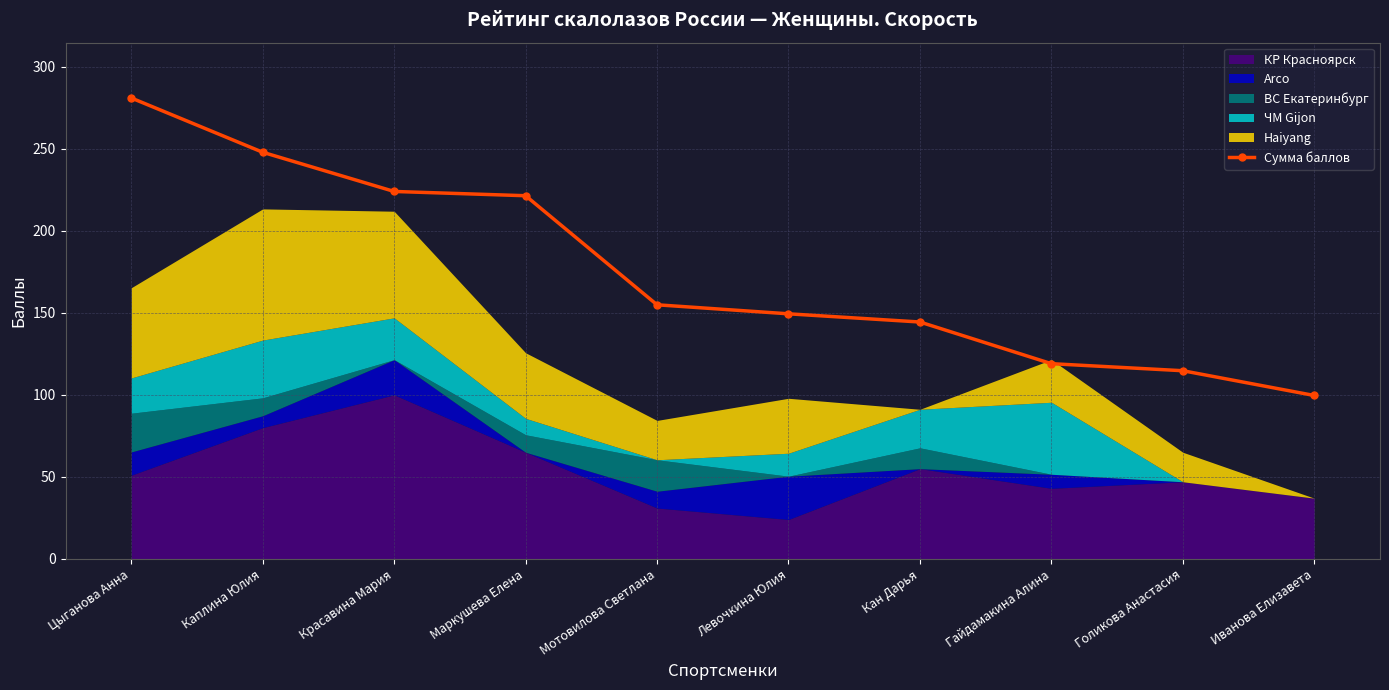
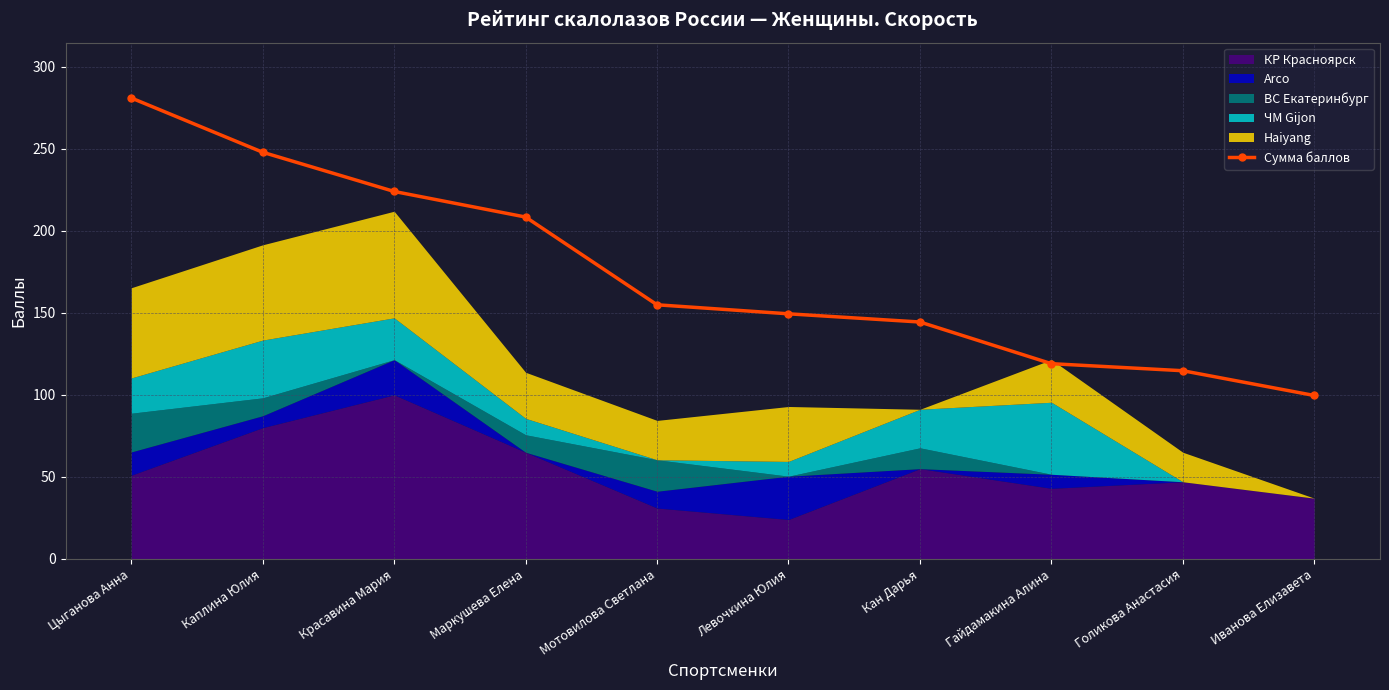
  {
    "Сумма баллов": {
      "Цыганова Анна": 281,
      "Каплина Юлия": 248,
      "Красавина Мария": 224,
-     "Маркушева Елена": 221,
+     "Маркушева Елена": 208,
      "Мотовилова Светлана": 155,
      "Левочкина Юлия": 149,
      "Кан Дарья": 144,
      "Гайдамакина Алина": 119,
      "Голикова Анастасия": 115,
      "Иванова Елизавета": 100
    },
    "КР Красноярск": {
      "Цыганова Анна": 51,
      "Каплина Юлия": 80,
      "Красавина Мария": 100,
      "Мотовилова Светлана": 31,
      "Левочкина Юлия": 24,
      "Гайдамакина Алина": 43
    },
    "Arco": {
      "Цыганова Анна": 14,
      "Каплина Юлия": 7,
      "Мотовилова Светлана": 10
    },
    "ВС Екатеринбург": {
      "Цыганова Анна": 24,
      "Каплина Юлия": 11,
      "Маркушева Елена": 11,
      "Кан Дарья": 13
    },
    "ЧМ Gijon": {
      "Цыганова Анна": 22,
      "Каплина Юлия": 35,
      "Красавина Мария": 25,
      "Маркушева Елена": 10,
-     "Левочкина Юлия": 14,
+     "Левочкина Юлия": 9,
      "Гайдамакина Алина": 44
    },
    "Haiyang": {
      "Цыганова Анна": 55,
-     "Каплина Юлия": 80,
+     "Каплина Юлия": 58,
      "Красавина Мария": 65,
-     "Маркушева Елена": 40,
+     "Маркушева Елена": 28,
      "Мотовилова Светлана": 24,
      "Левочкина Юлия": 34,
      "Гайдамакина Алина": 26,
      "Голикова Анастасия": 18
    }
  }
